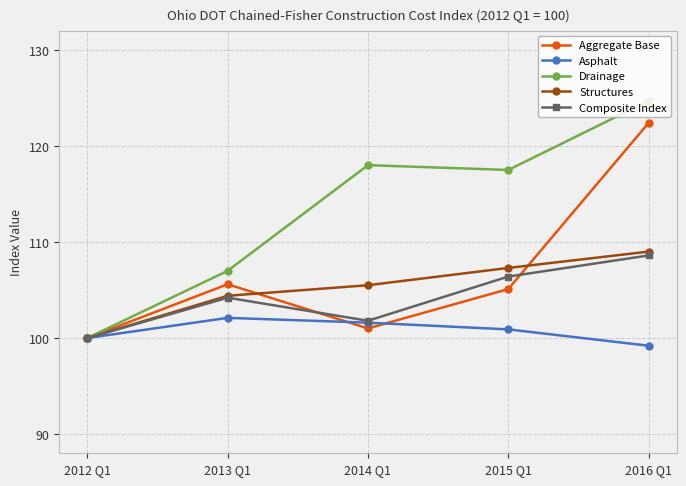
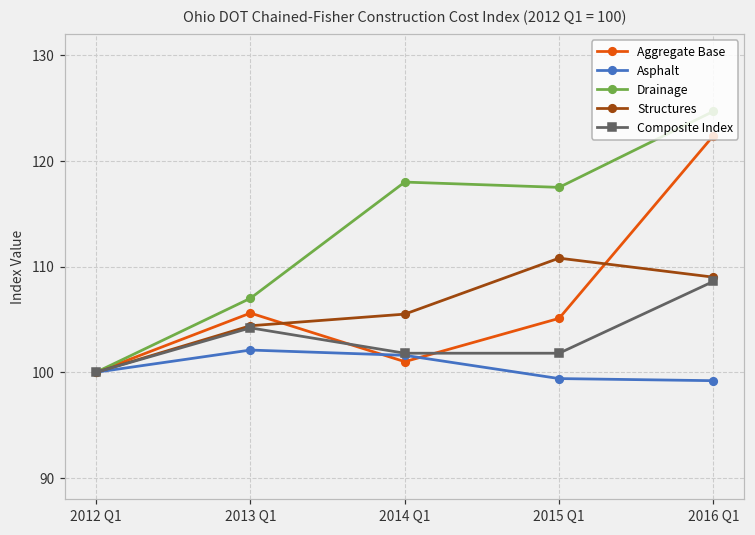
  {
    "Aggregate Base": {
      "2013 Q1": 106,
      "2014 Q1": 101,
      "2015 Q1": 105,
      "2016 Q1": 122
    },
    "Asphalt": {
      "2013 Q1": 102,
-     "2015 Q1": 101,
+     "2015 Q1": 99,
      "2016 Q1": 99
    },
    "Drainage": {
      "2013 Q1": 107,
      "2014 Q1": 118,
      "2015 Q1": 118
    },
    "Structures": {
      "2014 Q1": 106,
-     "2015 Q1": 107,
+     "2015 Q1": 111,
      "2016 Q1": 109
    },
    "Composite Index": {
-     "2015 Q1": 106,
+     "2015 Q1": 102,
      "2016 Q1": 109
    }
  }
